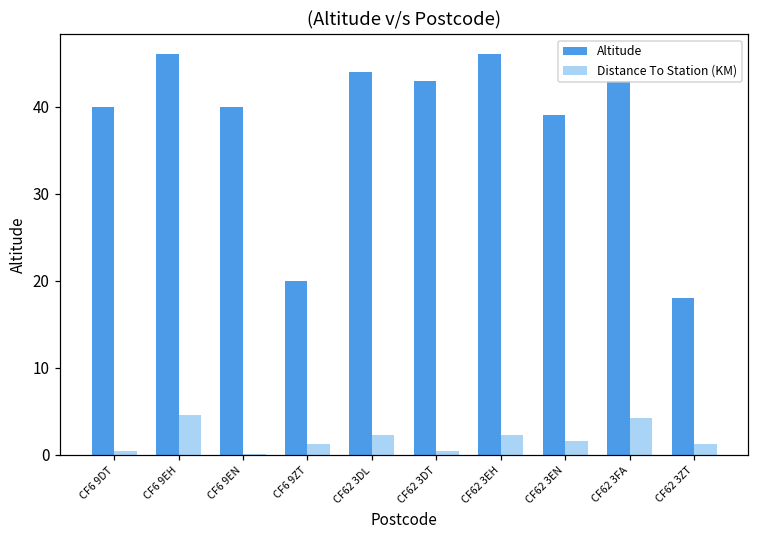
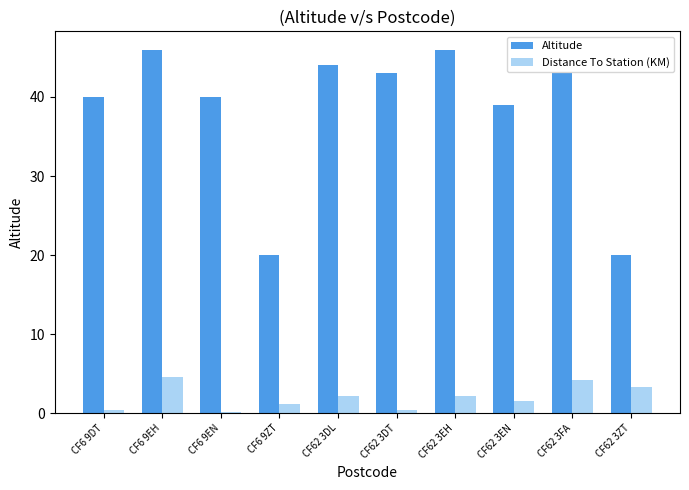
  {
    "Altitude": {
      "CF6 9DT": 40,
      "CF6 9EH": 46,
      "CF6 9EN": 40,
      "CF6 9ZT": 20,
      "CF62 3DL": 44,
      "CF62 3DT": 43,
      "CF62 3EH": 46,
      "CF62 3EN": 39,
      "CF62 3FA": 43,
-     "CF62 3ZT": 18
+     "CF62 3ZT": 20
    },
    "Distance To Station (KM)": {
      "CF6 9DT": 0,
      "CF6 9EH": 5,
      "CF6 9ZT": 1,
      "CF62 3DL": 2,
      "CF62 3DT": 0,
      "CF62 3EH": 2,
      "CF62 3EN": 2,
      "CF62 3FA": 4,
-     "CF62 3ZT": 1
+     "CF62 3ZT": 3
    }
  }
